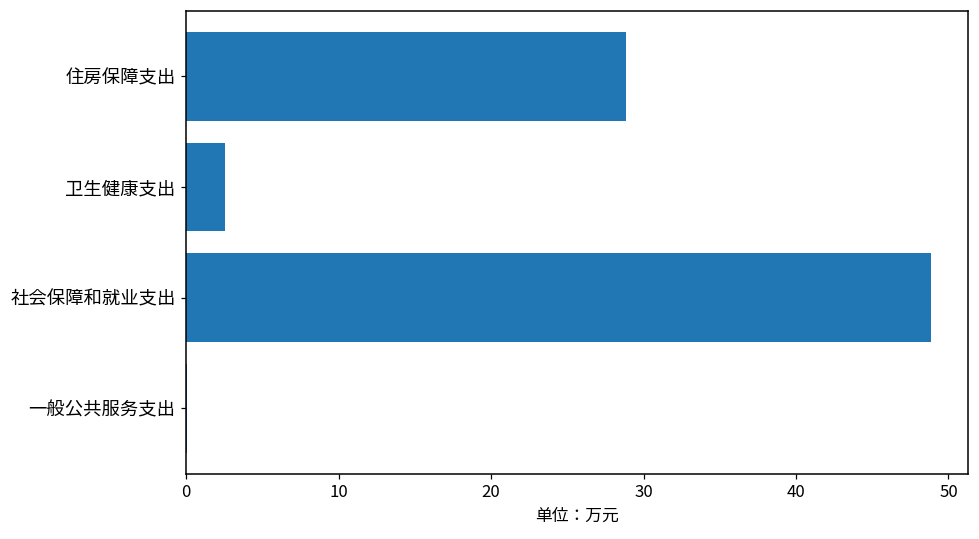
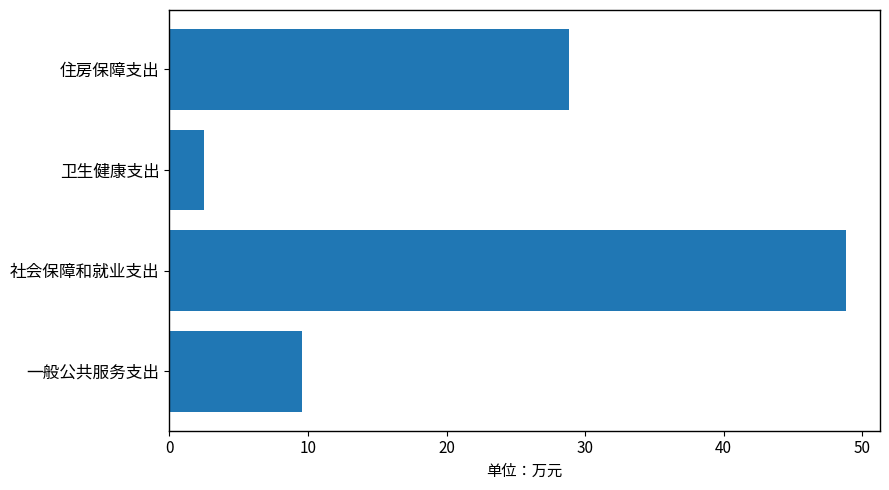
  {
    "住房保障支出": 28.8,
    "卫生健康支出": 2.5,
    "社会保障和就业支出": 48.8,
-   "一般公共服务支出": 0.1
+   "一般公共服务支出": 9.6
  }
